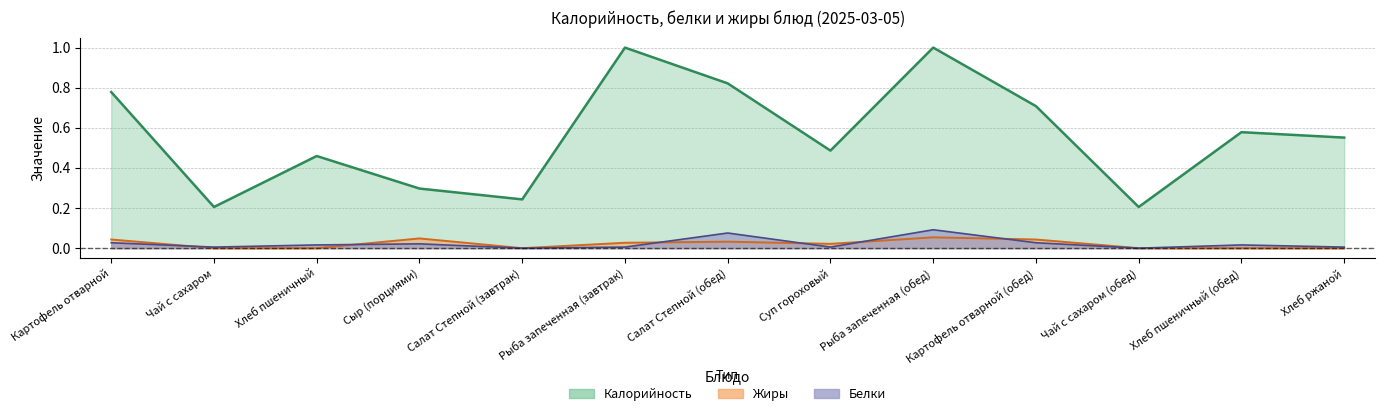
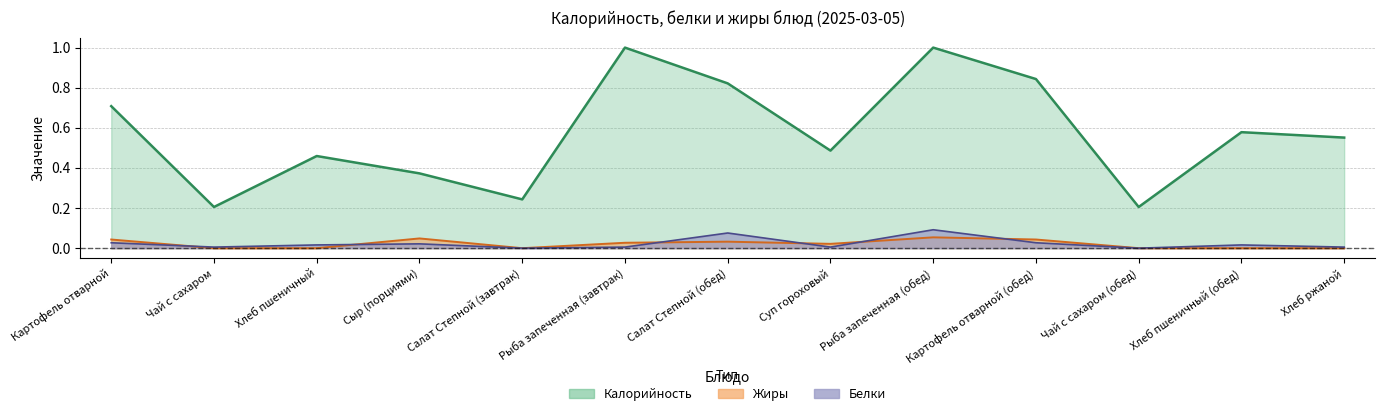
  {
    "Калорийность": {
-     "Картофель отварной": 0.78,
+     "Картофель отварной": 0.71,
      "Чай с сахаром": 0.21,
      "Хлеб пшеничный": 0.46,
-     "Сыр (порциями)": 0.30,
+     "Сыр (порциями)": 0.37,
      "Салат Степной (завтрак)": 0.24,
      "Рыба запеченная (завтрак)": 1.00,
      "Салат Степной (обед)": 0.82,
      "Суп гороховый": 0.49,
      "Рыба запеченная (обед)": 1.00,
-     "Картофель отварной (обед)": 0.71,
+     "Картофель отварной (обед)": 0.84,
      "Чай с сахаром (обед)": 0.21,
      "Хлеб пшеничный (обед)": 0.58,
      "Хлеб ржаной": 0.55
    },
    "Жиры": {
      "Картофель отварной": 0.04,
      "Хлеб пшеничный": 0.00,
      "Сыр (порциями)": 0.05,
      "Рыба запеченная (завтрак)": 0.03,
      "Салат Степной (обед)": 0.03,
      "Суп гороховый": 0.02,
      "Рыба запеченная (обед)": 0.05,
      "Картофель отварной (обед)": 0.04,
      "Хлеб пшеничный (обед)": 0.00
    },
    "Белки": {
      "Картофель отварной": 0.03,
      "Хлеб пшеничный": 0.02,
      "Сыр (порциями)": 0.02,
      "Рыба запеченная (завтрак)": 0.01,
      "Салат Степной (обед)": 0.08,
      "Суп гороховый": 0.01,
      "Рыба запеченная (обед)": 0.09,
      "Картофель отварной (обед)": 0.03,
      "Хлеб пшеничный (обед)": 0.02
    }
  }
